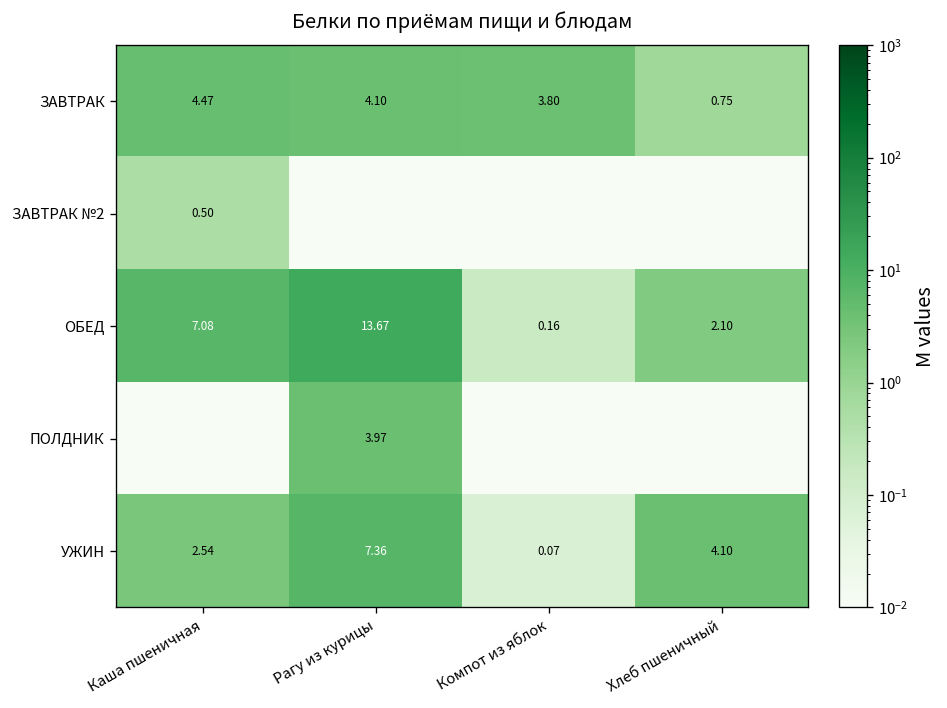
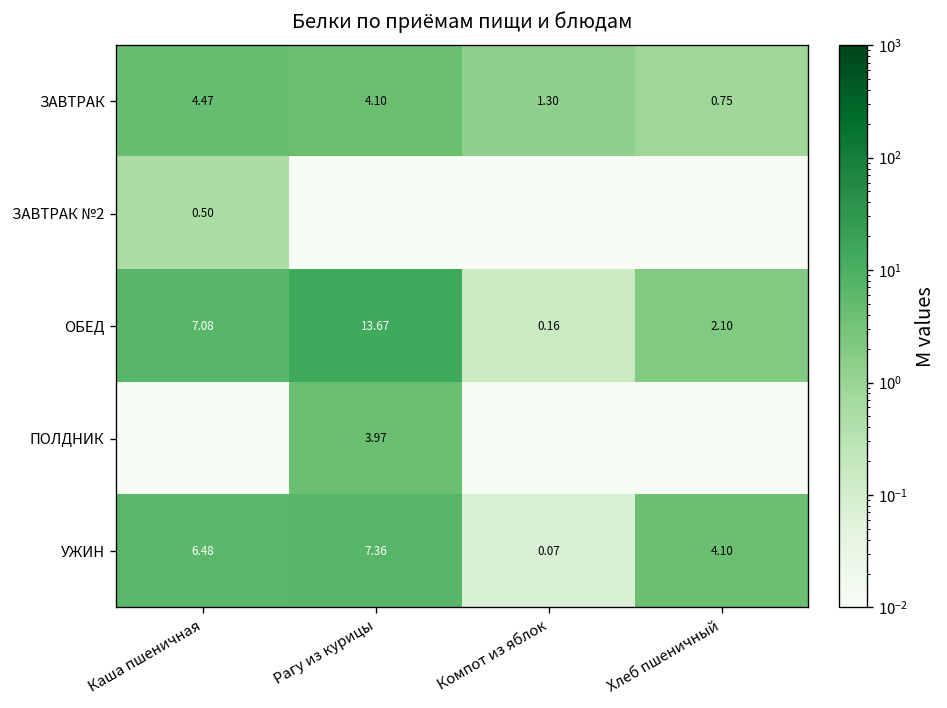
  {
    "ЗАВТРАК": {
      "Каша пшеничная": 4.47,
      "Рагу из курицы": 4.10,
-     "Компот из яблок": 3.80,
+     "Компот из яблок": 1.30,
      "Хлеб пшеничный": 0.75
    },
    "ЗАВТРАК №2": {
      "Каша пшеничная": 0.50
    },
    "ОБЕД": {
      "Каша пшеничная": 7.08,
      "Рагу из курицы": 13.67,
      "Компот из яблок": 0.16,
      "Хлеб пшеничный": 2.10
    },
    "ПОЛДНИК": {
      "Рагу из курицы": 3.97
    },
    "УЖИН": {
-     "Каша пшеничная": 2.54,
+     "Каша пшеничная": 6.48,
      "Рагу из курицы": 7.36,
      "Компот из яблок": 0.07,
      "Хлеб пшеничный": 4.10
    }
  }
